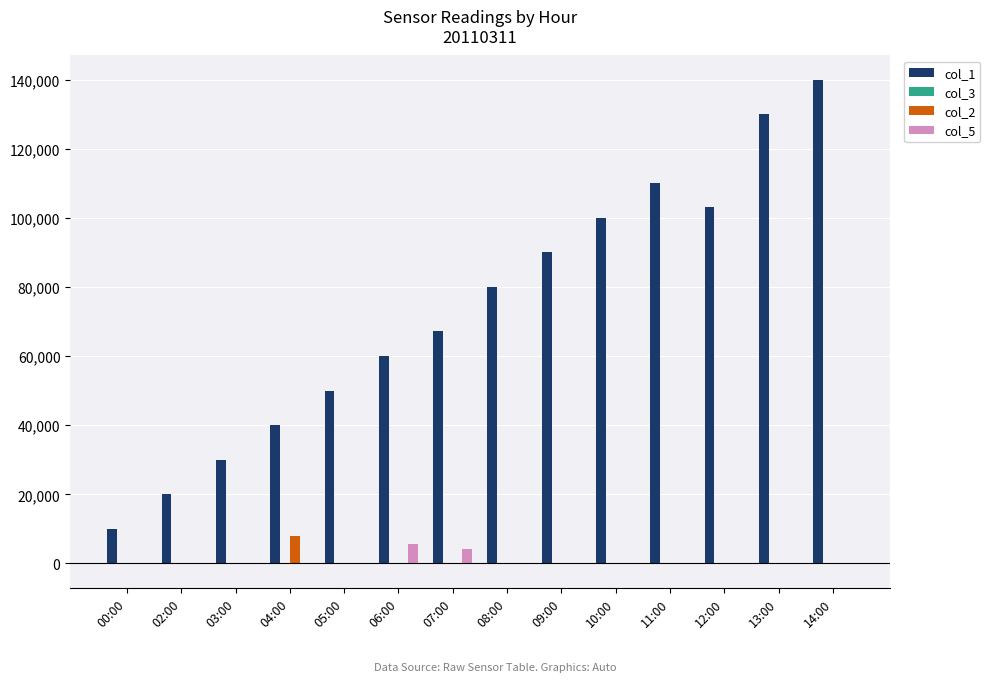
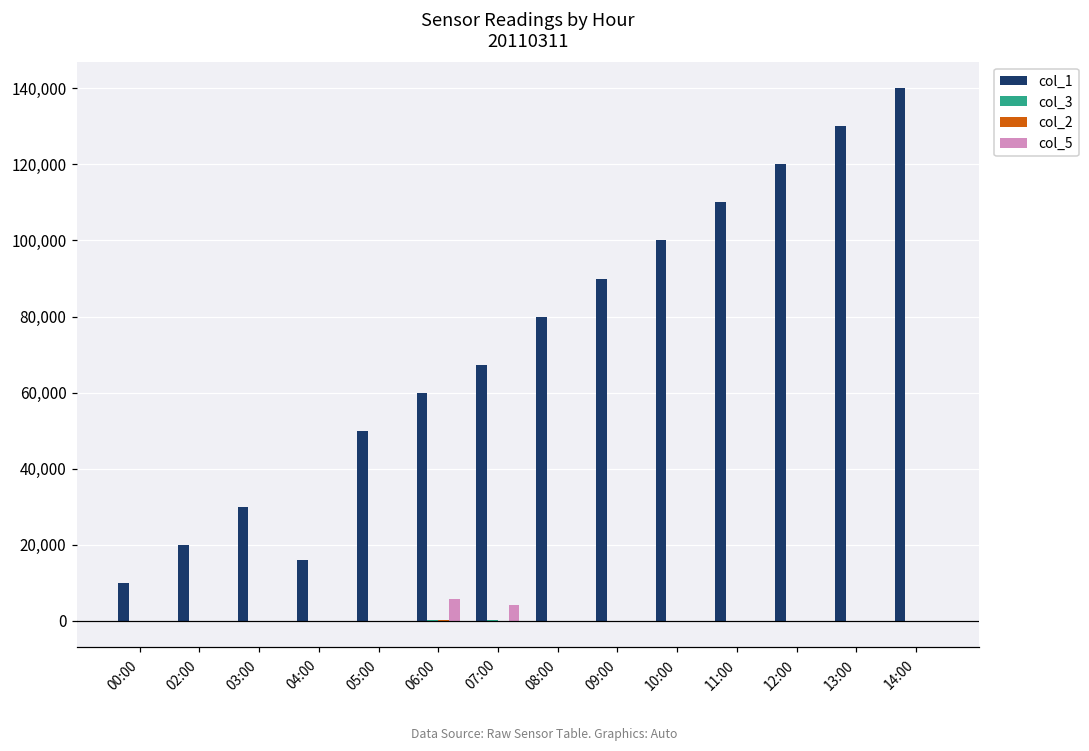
  {
    "col_1": {
      "00:00": "10,000",
      "02:00": "20,000",
      "03:00": "30,000",
-     "04:00": "40,000",
+     "04:00": "16,000",
      "05:00": "50,000",
      "06:00": "60,000",
      "07:00": "67,000",
      "08:00": "80,000",
      "09:00": "90,000",
      "10:00": "100,000",
      "11:00": "110,000",
-     "12:00": "103,000",
+     "12:00": "120,000",
      "13:00": "130,000",
      "14:00": "140,000"
    },
    "col_2": {
-     "04:00": "8,000"
+     "04:00": "0"
    },
    "col_5": {
      "06:00": "6,000",
      "07:00": "4,000"
    }
  }
